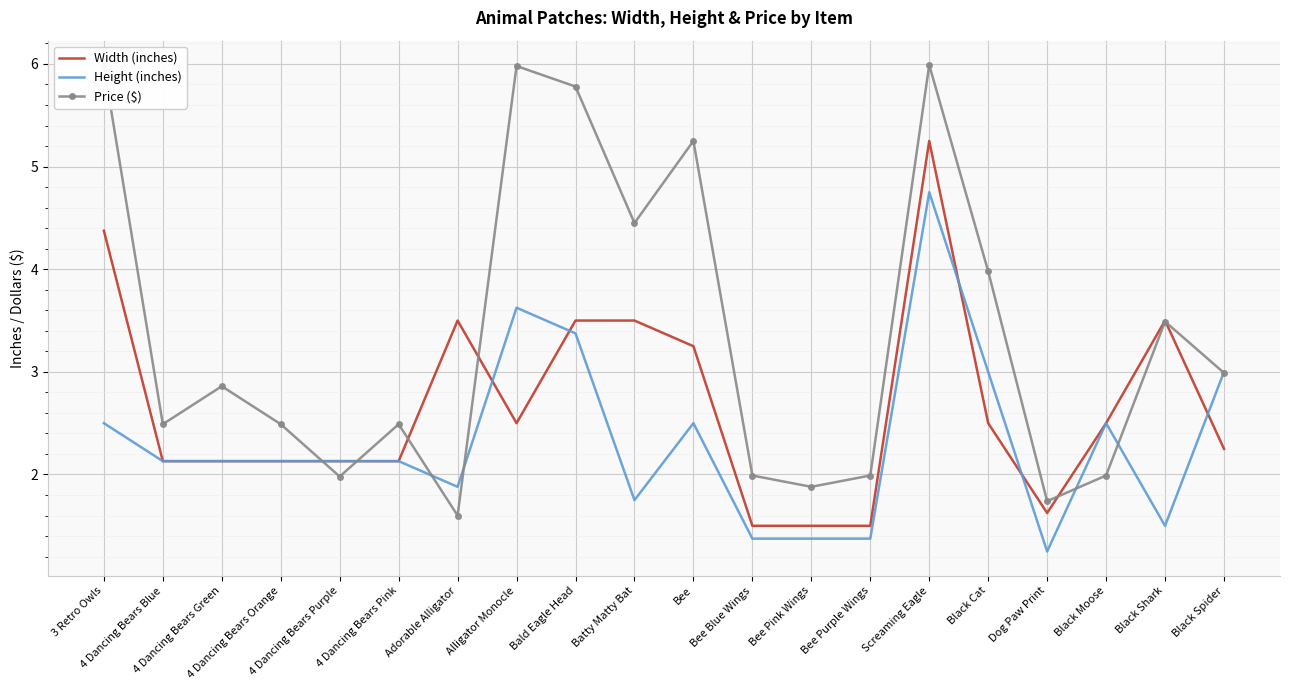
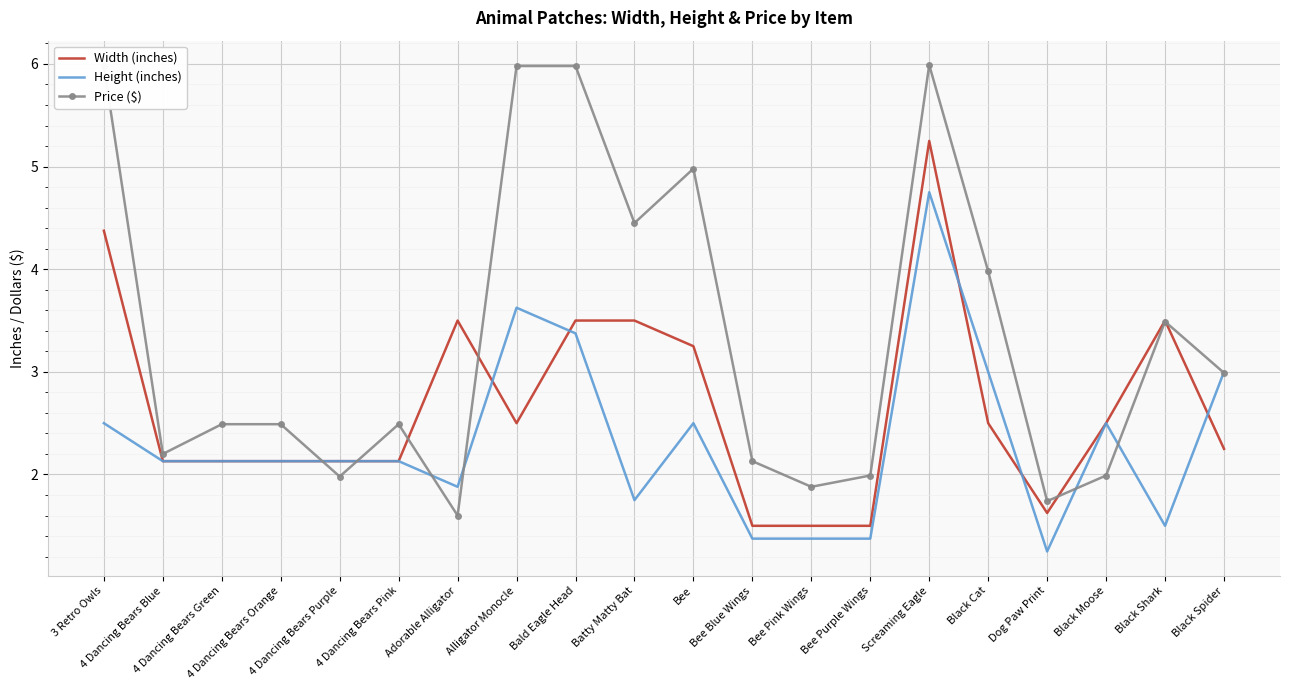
  {
    "Width (inches)": {
      "3 Retro Owls": 4.38,
      "Adorable Alligator": 3.50,
      "Alligator Monocle": 2.50,
      "Bald Eagle Head": 3.50,
      "Batty Matty Bat": 3.50,
      "Bee": 3.25,
      "Bee Blue Wings": 1.50,
      "Bee Pink Wings": 1.50,
      "Bee Purple Wings": 1.50,
      "Screaming Eagle": 5.25,
      "Black Cat": 2.50,
      "Dog Paw Print": 1.63,
      "Black Spider": 2.25
    },
    "Height (inches)": {
      "3 Retro Owls": 2.50,
      "Adorable Alligator": 1.88,
      "Alligator Monocle": 3.63,
      "Bald Eagle Head": 3.38,
      "Batty Matty Bat": 1.75,
      "Bee": 2.50,
      "Bee Blue Wings": 1.38,
      "Bee Pink Wings": 1.38,
      "Bee Purple Wings": 1.38,
      "Screaming Eagle": 4.75,
      "Black Cat": 3.00,
      "Dog Paw Print": 1.25,
      "Black Shark": 1.50
    },
    "Price ($)": {
-     "4 Dancing Bears Blue": 2.49,
-     "4 Dancing Bears Green": 2.86,
+     "4 Dancing Bears Blue": 2.20,
+     "4 Dancing Bears Green": 2.49,
      "4 Dancing Bears Orange": 2.49,
      "4 Dancing Bears Purple": 1.98,
      "4 Dancing Bears Pink": 2.49,
      "Adorable Alligator": 1.60,
      "Alligator Monocle": 5.98,
-     "Bald Eagle Head": 5.78,
+     "Bald Eagle Head": 5.98,
      "Batty Matty Bat": 4.45,
-     "Bee": 5.25,
-     "Bee Blue Wings": 1.99,
+     "Bee": 4.98,
+     "Bee Blue Wings": 2.13,
      "Bee Pink Wings": 1.88,
      "Bee Purple Wings": 1.99,
      "Screaming Eagle": 5.99,
      "Black Cat": 3.98,
      "Dog Paw Print": 1.74,
      "Black Moose": 1.99
    }
  }
